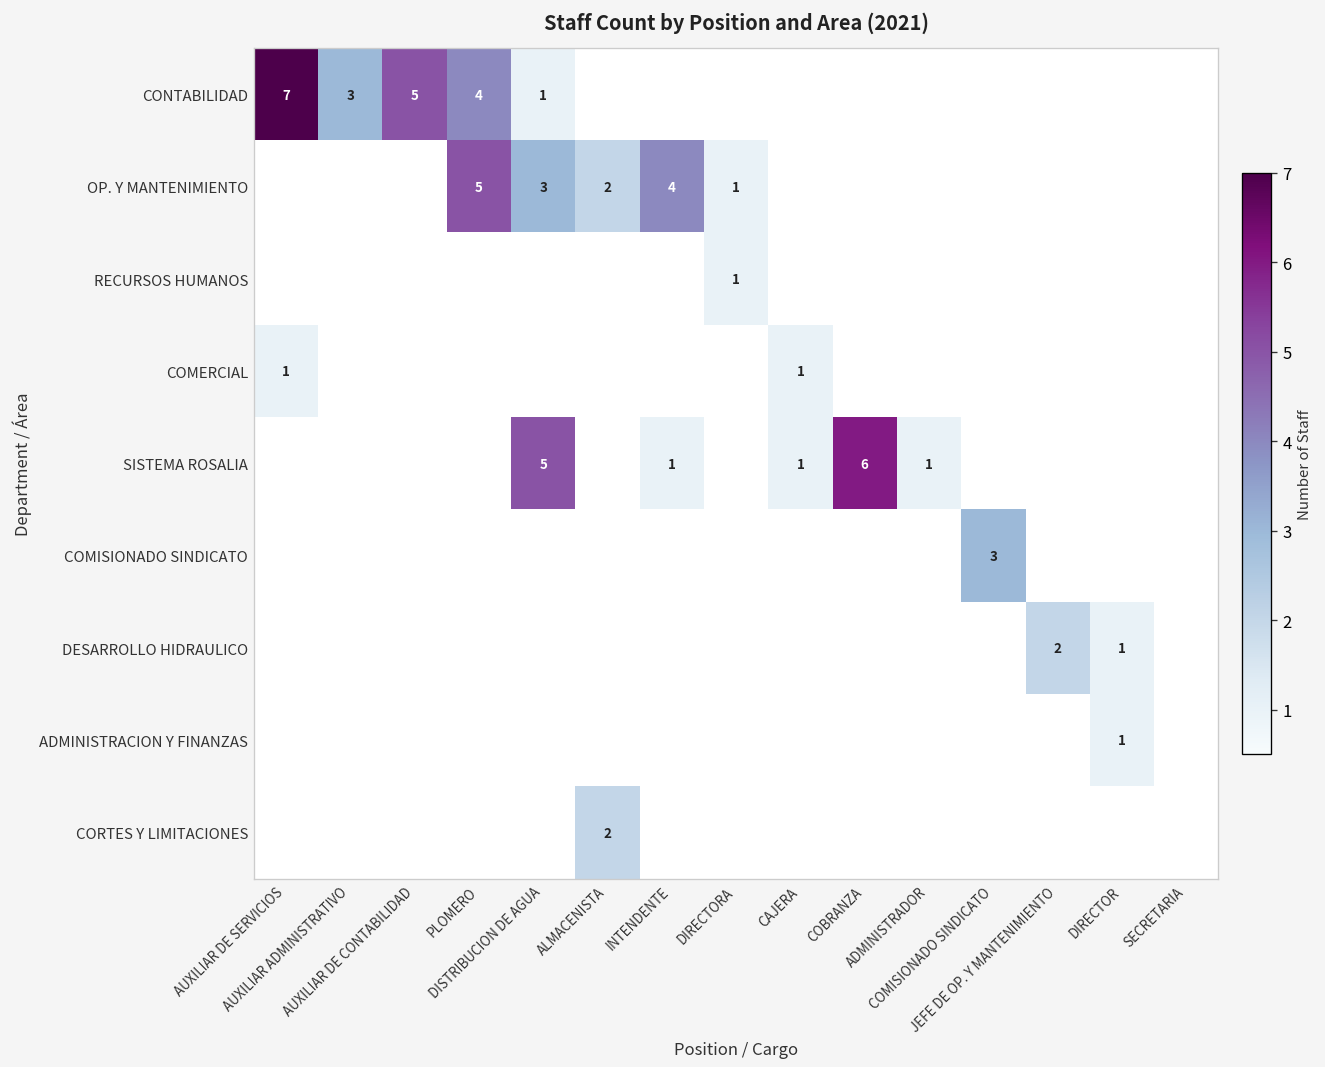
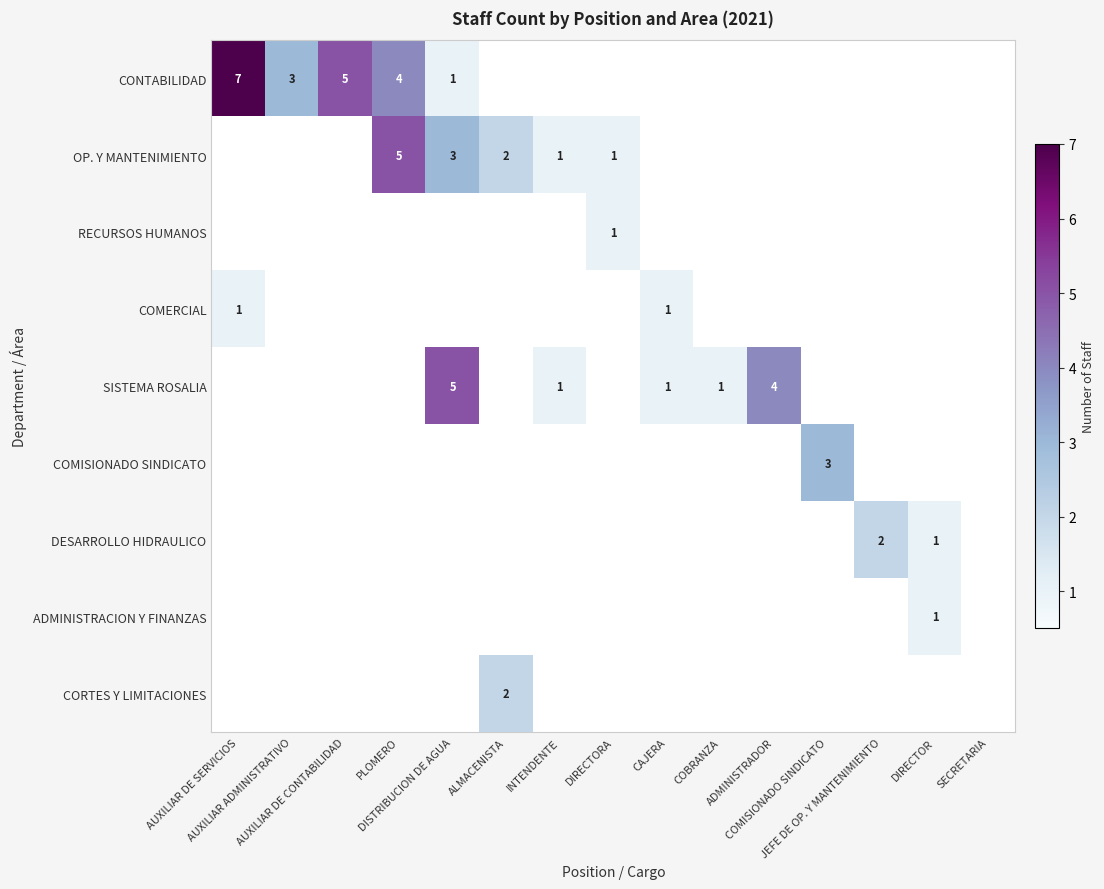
  {
    "CONTABILIDAD": {
      "AUXILIAR DE SERVICIOS": 7,
      "AUXILIAR ADMINISTRATIVO": 3,
      "AUXILIAR DE CONTABILIDAD": 5,
      "PLOMERO": 4,
      "DISTRIBUCION DE AGUA": 1
    },
    "OP. Y MANTENIMIENTO": {
      "PLOMERO": 5,
      "DISTRIBUCION DE AGUA": 3,
      "ALMACENISTA": 2,
-     "INTENDENTE": 4,
+     "INTENDENTE": 1,
      "DIRECTORA": 1
    },
    "RECURSOS HUMANOS": {
      "DIRECTORA": 1
    },
    "COMERCIAL": {
      "AUXILIAR DE SERVICIOS": 1,
      "CAJERA": 1
    },
    "SISTEMA ROSALIA": {
      "DISTRIBUCION DE AGUA": 5,
      "INTENDENTE": 1,
      "CAJERA": 1,
-     "COBRANZA": 6,
-     "ADMINISTRADOR": 1
+     "COBRANZA": 1,
+     "ADMINISTRADOR": 4
    },
    "COMISIONADO SINDICATO": {
      "COMISIONADO SINDICATO": 3
    },
    "DESARROLLO HIDRAULICO": {
      "JEFE DE OP. Y MANTENIMIENTO": 2,
      "DIRECTOR": 1
    },
    "ADMINISTRACION Y FINANZAS": {
      "DIRECTOR": 1
    },
    "CORTES Y LIMITACIONES": {
      "ALMACENISTA": 2
    }
  }
